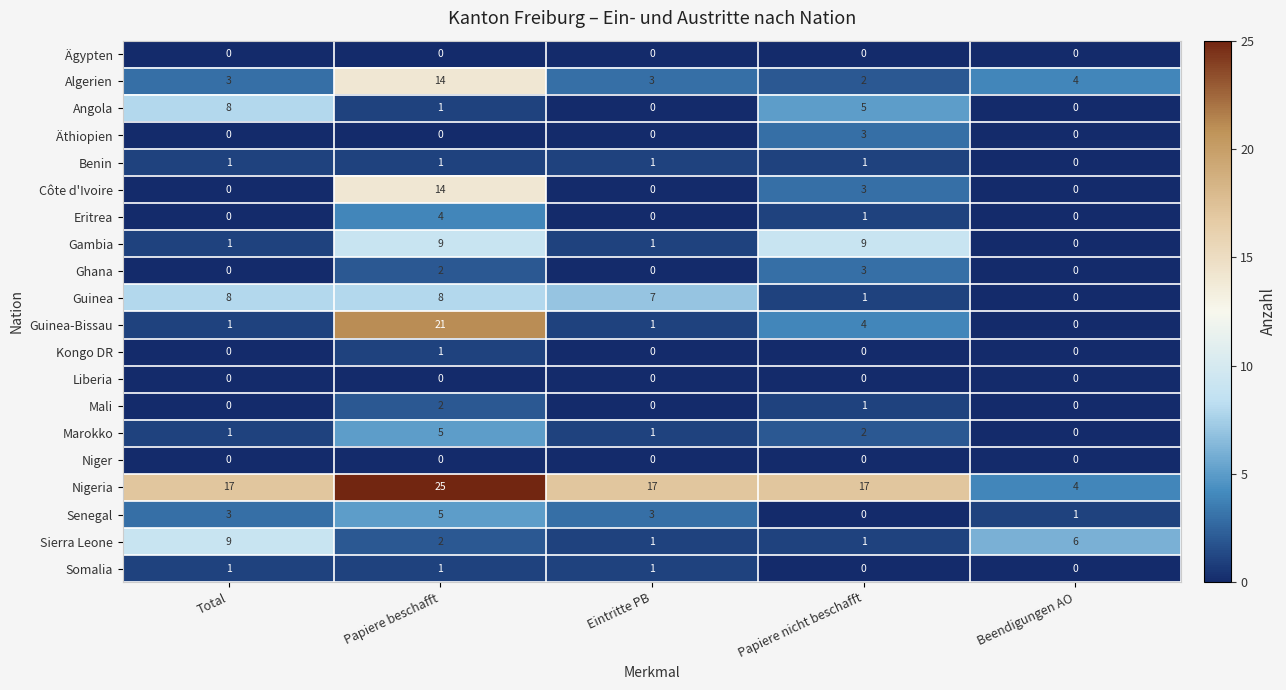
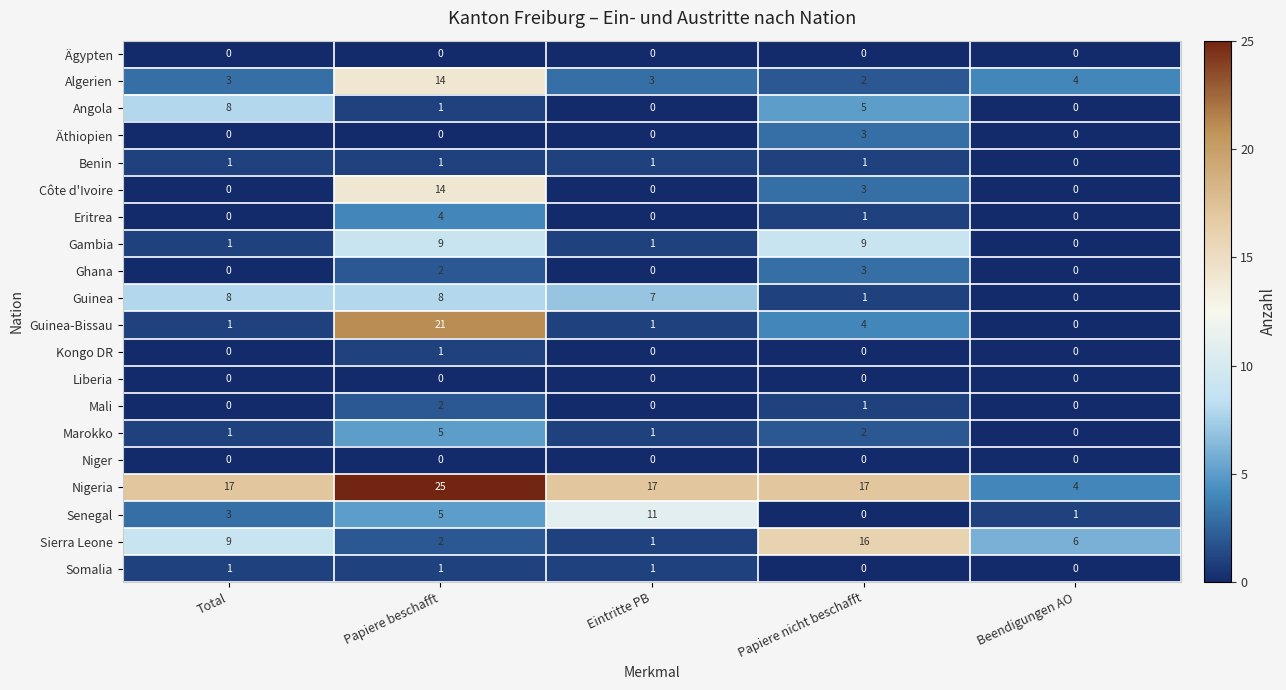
  {
    "Ägypten": {
      "Total": 0,
      "Papiere beschafft": 0,
      "Eintritte PB": 0,
      "Papiere nicht beschafft": 0,
      "Beendigungen AO": 0
    },
    "Algerien": {
      "Total": 3,
      "Papiere beschafft": 14,
      "Eintritte PB": 3,
      "Papiere nicht beschafft": 2,
      "Beendigungen AO": 4
    },
    "Angola": {
      "Total": 8,
      "Papiere beschafft": 1,
      "Eintritte PB": 0,
      "Papiere nicht beschafft": 5,
      "Beendigungen AO": 0
    },
    "Äthiopien": {
      "Total": 0,
      "Papiere beschafft": 0,
      "Eintritte PB": 0,
      "Papiere nicht beschafft": 3,
      "Beendigungen AO": 0
    },
    "Benin": {
      "Total": 1,
      "Papiere beschafft": 1,
      "Eintritte PB": 1,
      "Papiere nicht beschafft": 1,
      "Beendigungen AO": 0
    },
    "Côte d'Ivoire": {
      "Total": 0,
      "Papiere beschafft": 14,
      "Eintritte PB": 0,
      "Papiere nicht beschafft": 3,
      "Beendigungen AO": 0
    },
    "Eritrea": {
      "Total": 0,
      "Papiere beschafft": 4,
      "Eintritte PB": 0,
      "Papiere nicht beschafft": 1,
      "Beendigungen AO": 0
    },
    "Gambia": {
      "Total": 1,
      "Papiere beschafft": 9,
      "Eintritte PB": 1,
      "Papiere nicht beschafft": 9,
      "Beendigungen AO": 0
    },
    "Ghana": {
      "Total": 0,
      "Papiere beschafft": 2,
      "Eintritte PB": 0,
      "Papiere nicht beschafft": 3,
      "Beendigungen AO": 0
    },
    "Guinea": {
      "Total": 8,
      "Papiere beschafft": 8,
      "Eintritte PB": 7,
      "Papiere nicht beschafft": 1,
      "Beendigungen AO": 0
    },
    "Guinea-Bissau": {
      "Total": 1,
      "Papiere beschafft": 21,
      "Eintritte PB": 1,
      "Papiere nicht beschafft": 4,
      "Beendigungen AO": 0
    },
    "Kongo DR": {
      "Total": 0,
      "Papiere beschafft": 1,
      "Eintritte PB": 0,
      "Papiere nicht beschafft": 0,
      "Beendigungen AO": 0
    },
    "Liberia": {
      "Total": 0,
      "Papiere beschafft": 0,
      "Eintritte PB": 0,
      "Papiere nicht beschafft": 0,
      "Beendigungen AO": 0
    },
    "Mali": {
      "Total": 0,
      "Papiere beschafft": 2,
      "Eintritte PB": 0,
      "Papiere nicht beschafft": 1,
      "Beendigungen AO": 0
    },
    "Marokko": {
      "Total": 1,
      "Papiere beschafft": 5,
      "Eintritte PB": 1,
      "Papiere nicht beschafft": 2,
      "Beendigungen AO": 0
    },
    "Niger": {
      "Total": 0,
      "Papiere beschafft": 0,
      "Eintritte PB": 0,
      "Papiere nicht beschafft": 0,
      "Beendigungen AO": 0
    },
    "Nigeria": {
      "Total": 17,
      "Papiere beschafft": 25,
      "Eintritte PB": 17,
      "Papiere nicht beschafft": 17,
      "Beendigungen AO": 4
    },
    "Senegal": {
      "Total": 3,
      "Papiere beschafft": 5,
-     "Eintritte PB": 3,
+     "Eintritte PB": 11,
      "Papiere nicht beschafft": 0,
      "Beendigungen AO": 1
    },
    "Sierra Leone": {
      "Total": 9,
      "Papiere beschafft": 2,
      "Eintritte PB": 1,
-     "Papiere nicht beschafft": 1,
+     "Papiere nicht beschafft": 16,
      "Beendigungen AO": 6
    },
    "Somalia": {
      "Total": 1,
      "Papiere beschafft": 1,
      "Eintritte PB": 1,
      "Papiere nicht beschafft": 0,
      "Beendigungen AO": 0
    }
  }
